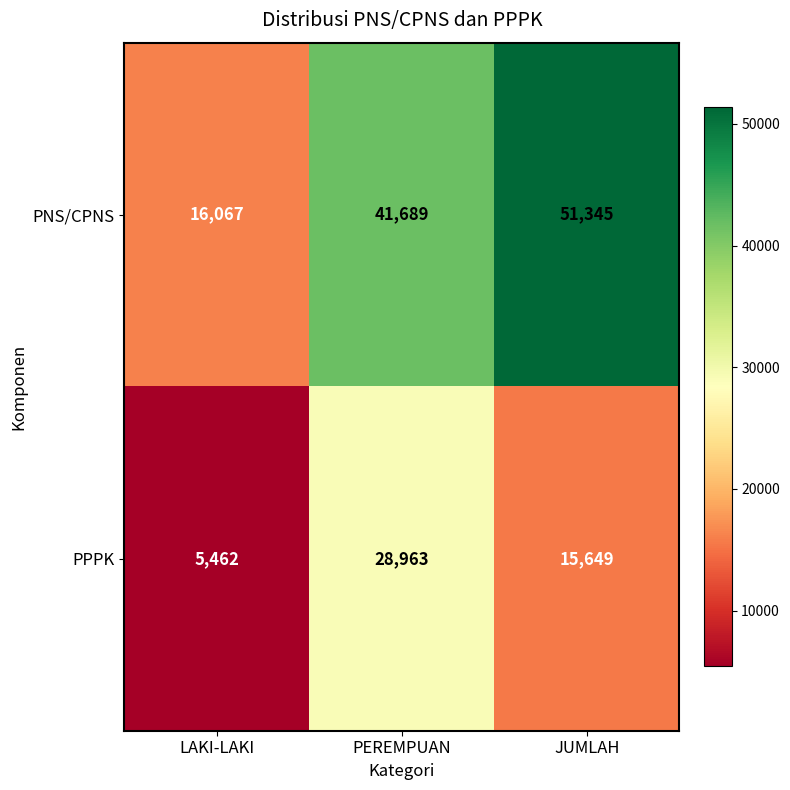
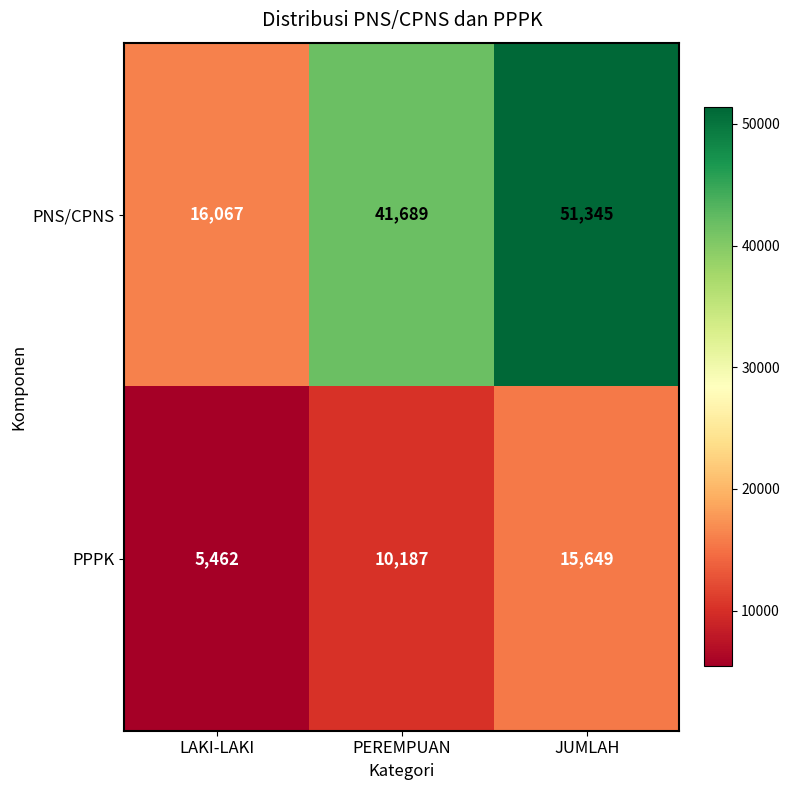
  {
    "PNS/CPNS": {
      "LAKI-LAKI": "16,067",
      "PEREMPUAN": "41,689",
      "JUMLAH": "51,345"
    },
    "PPPK": {
      "LAKI-LAKI": "5,462",
-     "PEREMPUAN": "28,963",
+     "PEREMPUAN": "10,187",
      "JUMLAH": "15,649"
    }
  }
